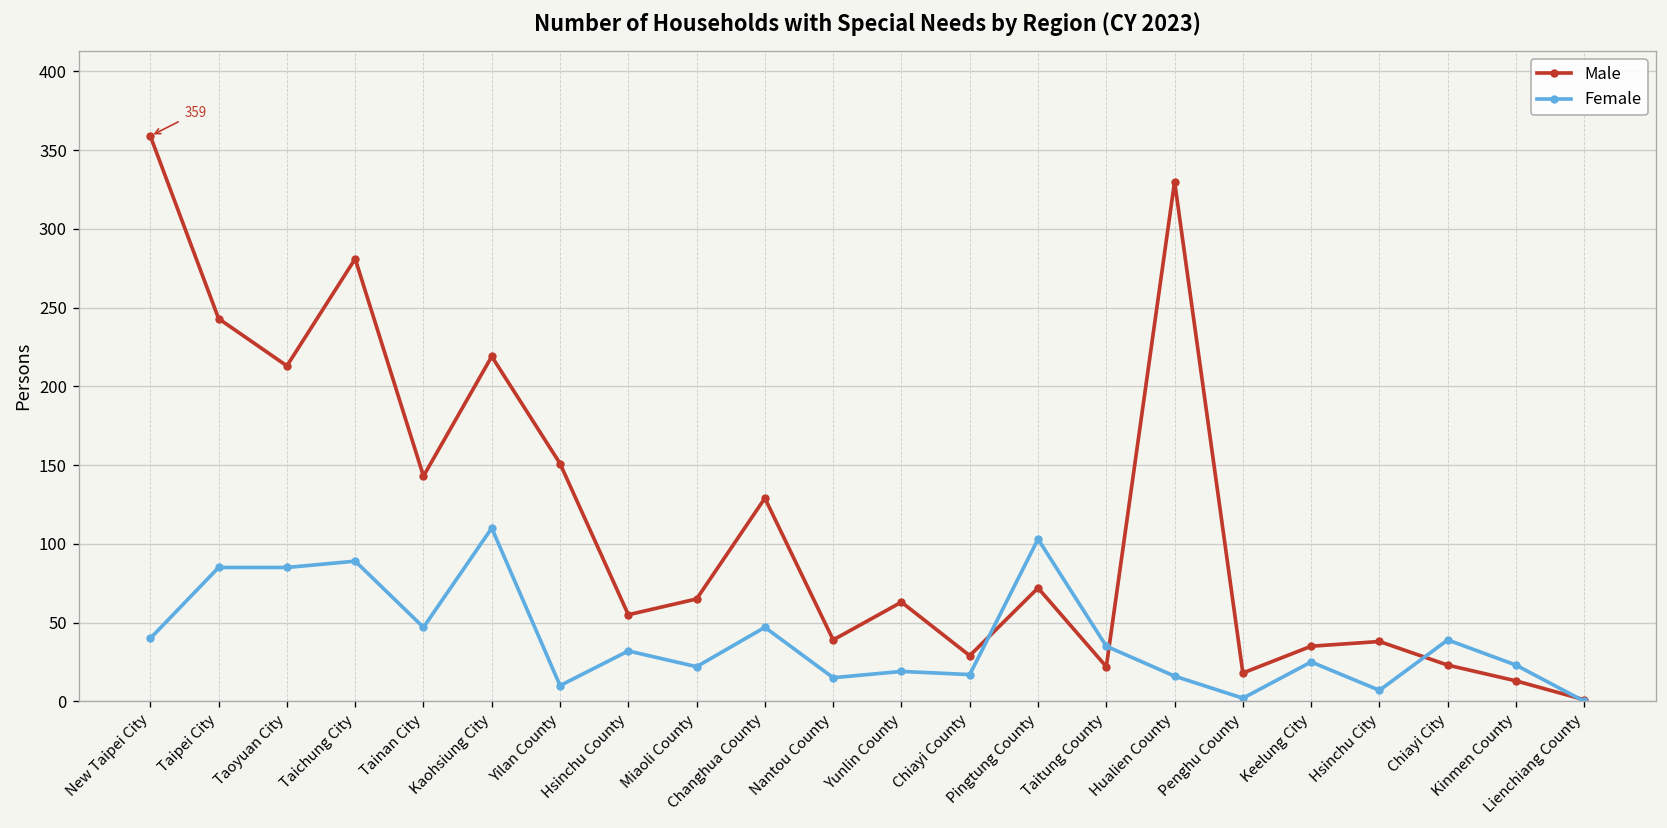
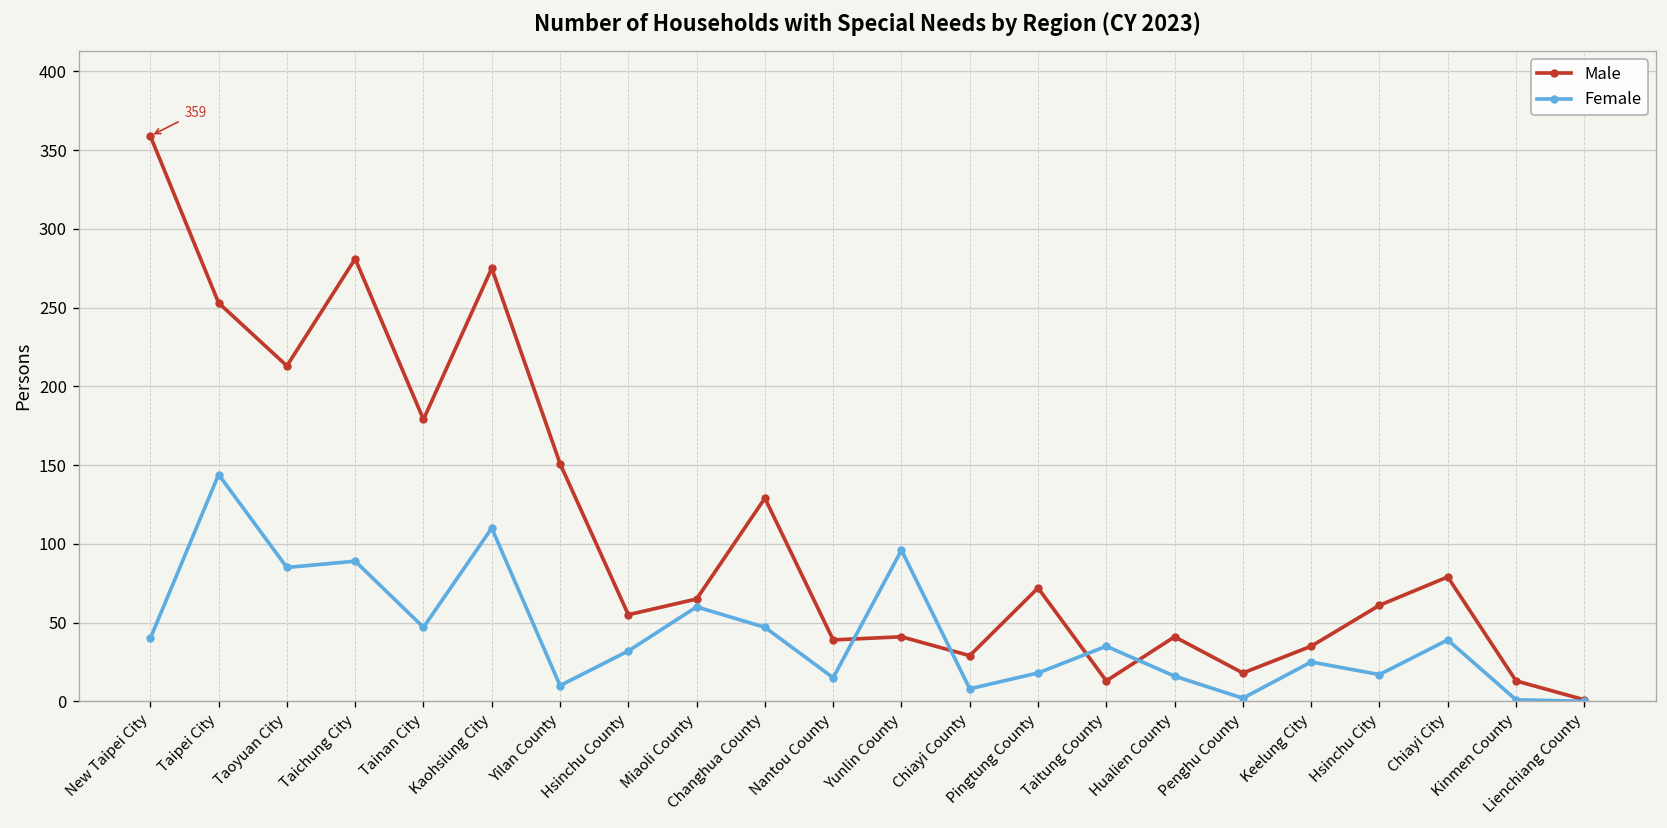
  {
    "Male": {
-     "Taipei City": 243,
+     "Taipei City": 253,
      "Taoyuan City": 213,
      "Taichung City": 281,
-     "Tainan City": 143,
-     "Kaohsiung City": 219,
+     "Tainan City": 179,
+     "Kaohsiung City": 275,
      "Yilan County": 151,
      "Hsinchu County": 55,
      "Miaoli County": 65,
      "Changhua County": 129,
      "Nantou County": 39,
-     "Yunlin County": 63,
+     "Yunlin County": 41,
      "Chiayi County": 29,
      "Pingtung County": 72,
-     "Taitung County": 22,
-     "Hualien County": 330,
+     "Taitung County": 13,
+     "Hualien County": 41,
      "Penghu County": 18,
      "Keelung City": 35,
-     "Hsinchu City": 38,
-     "Chiayi City": 23,
+     "Hsinchu City": 61,
+     "Chiayi City": 79,
      "Kinmen County": 13
    },
    "Female": {
      "New Taipei City": 40,
-     "Taipei City": 85,
+     "Taipei City": 144,
      "Taoyuan City": 85,
      "Taichung City": 89,
      "Tainan City": 47,
      "Kaohsiung City": 110,
      "Yilan County": 10,
      "Hsinchu County": 32,
-     "Miaoli County": 22,
+     "Miaoli County": 60,
      "Changhua County": 47,
      "Nantou County": 15,
-     "Yunlin County": 19,
-     "Chiayi County": 17,
-     "Pingtung County": 103,
+     "Yunlin County": 96,
+     "Chiayi County": 8,
+     "Pingtung County": 18,
      "Taitung County": 35,
      "Hualien County": 16,
      "Penghu County": 2,
      "Keelung City": 25,
-     "Hsinchu City": 7,
+     "Hsinchu City": 17,
      "Chiayi City": 39,
-     "Kinmen County": 23
+     "Kinmen County": 1
    }
  }
